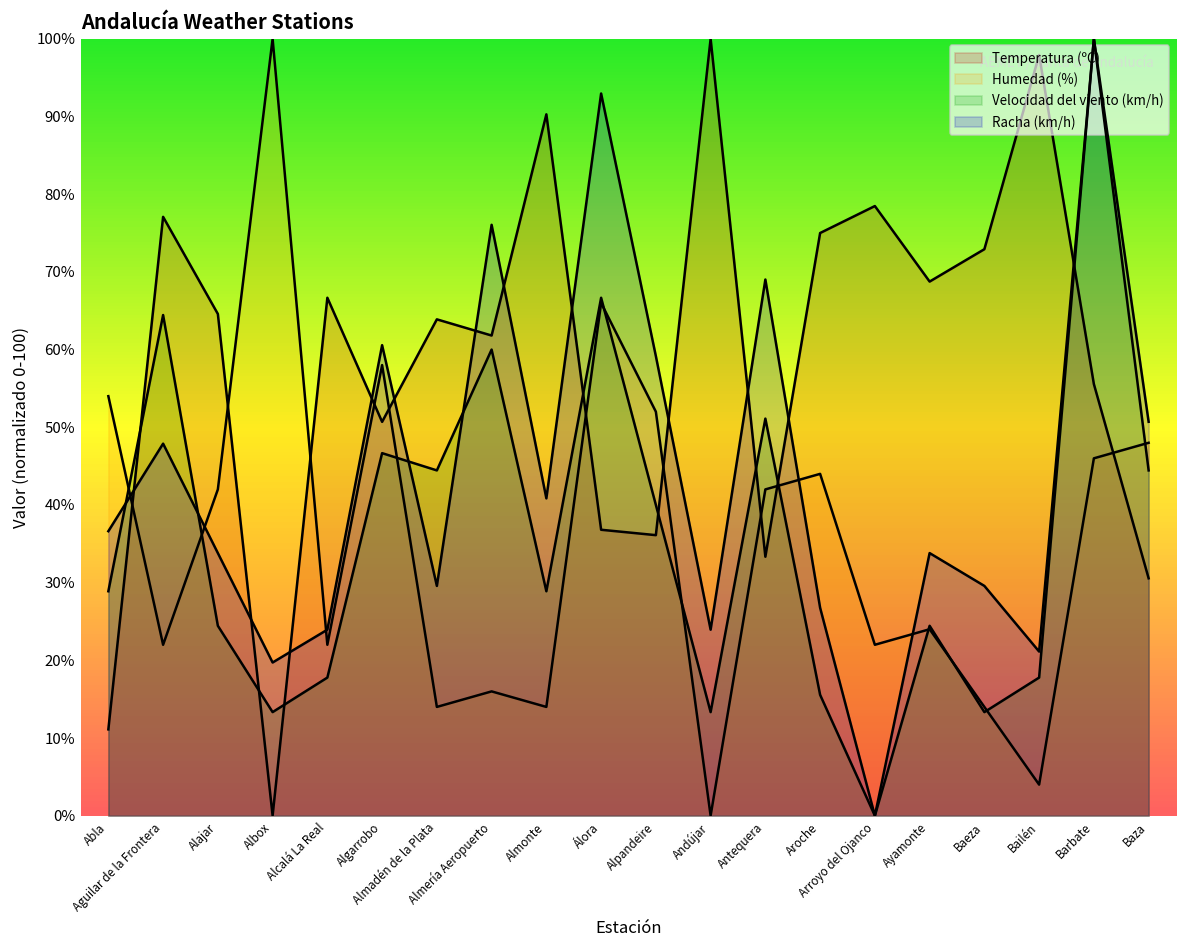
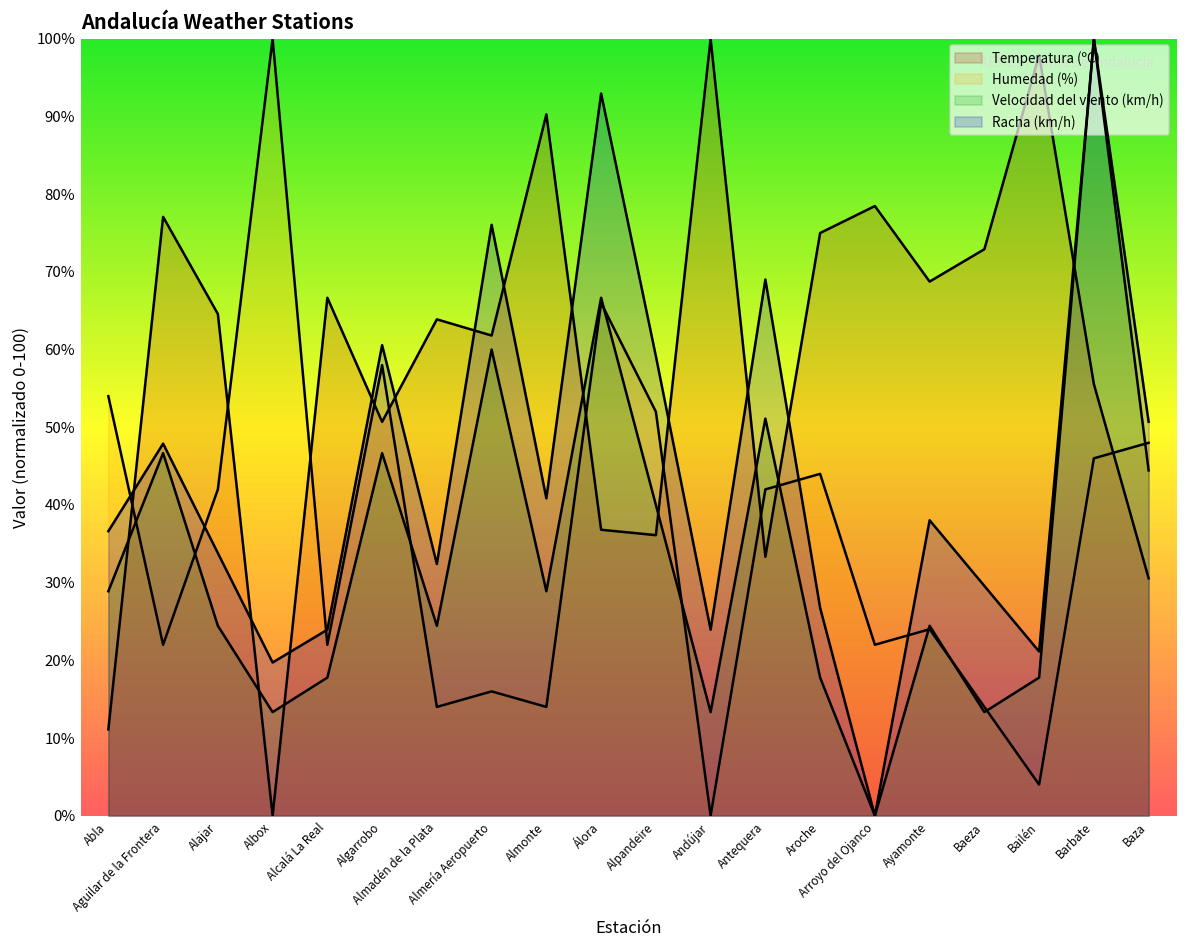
  {
    "Velocidad del viento (km/h)": {
      "Abla": "29%",
-     "Aguilar de la Frontera": "64%",
+     "Aguilar de la Frontera": "47%",
      "Alajar": "24%",
      "Albox": "13%",
      "Alcalá La Real": "18%",
      "Algarrobo": "47%",
-     "Almadén de la Plata": "44%",
+     "Almadén de la Plata": "24%",
      "Almería Aeropuerto": "60%",
      "Almonte": "29%",
      "Álora": "67%",
      "Alpandeire": "40%",
      "Andújar": "13%",
      "Antequera": "51%",
-     "Aroche": "16%",
+     "Aroche": "18%",
      "Ayamonte": "24%",
      "Baeza": "13%",
      "Bailén": "18%",
      "Baza": "44%"
    },
    "Racha (km/h)": {
      "Abla": "37%",
      "Aguilar de la Frontera": "48%",
      "Alajar": "34%",
      "Albox": "20%",
      "Alcalá La Real": "24%",
      "Algarrobo": "61%",
-     "Almadén de la Plata": "30%",
+     "Almadén de la Plata": "32%",
      "Almería Aeropuerto": "76%",
      "Almonte": "41%",
      "Álora": "93%",
      "Alpandeire": "59%",
      "Andújar": "24%",
      "Antequera": "69%",
      "Aroche": "27%",
-     "Ayamonte": "34%",
+     "Ayamonte": "38%",
      "Baeza": "30%",
      "Bailén": "21%",
      "Baza": "51%"
    }
  }
